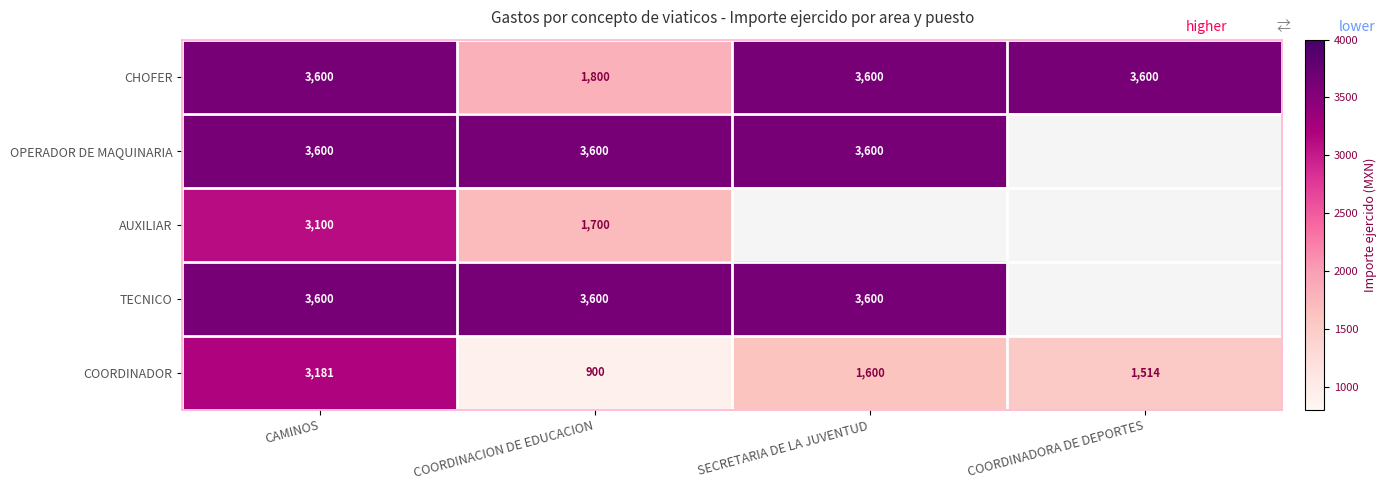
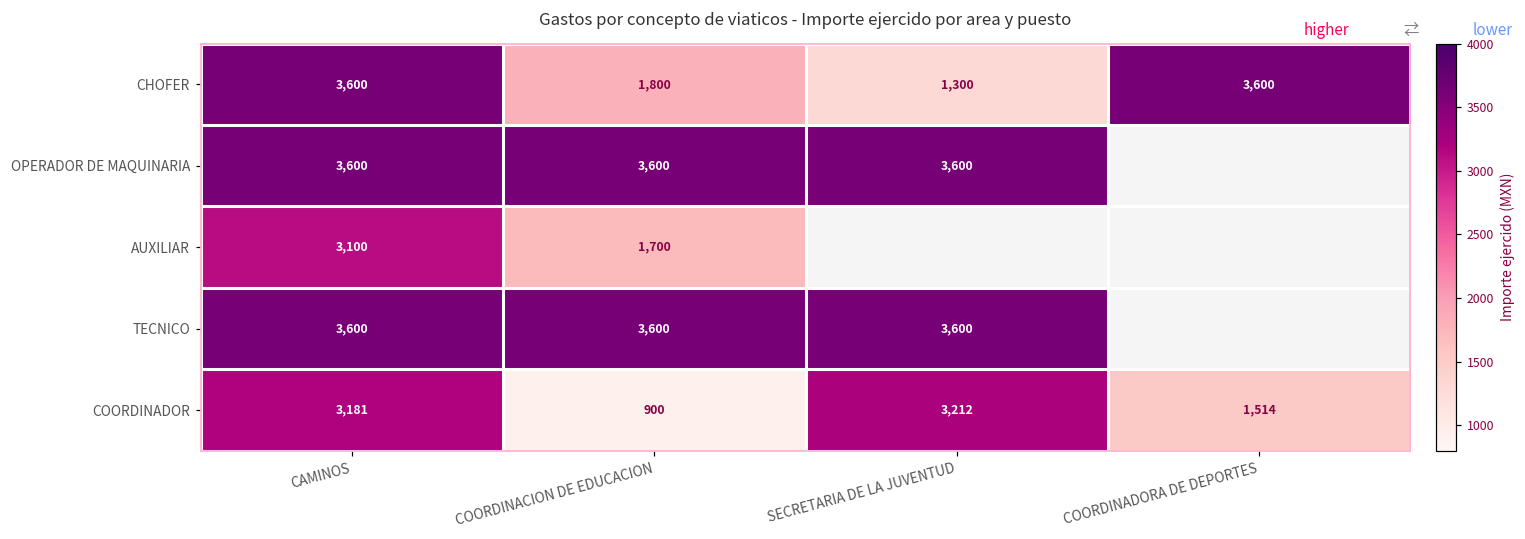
  {
    "CHOFER": {
      "CAMINOS": "3,600",
      "COORDINACION DE EDUCACION": "1,800",
-     "SECRETARIA DE LA JUVENTUD": "3,600",
+     "SECRETARIA DE LA JUVENTUD": "1,300",
      "COORDINADORA DE DEPORTES": "3,600"
    },
    "OPERADOR DE MAQUINARIA": {
      "CAMINOS": "3,600",
      "COORDINACION DE EDUCACION": "3,600",
      "SECRETARIA DE LA JUVENTUD": "3,600"
    },
    "AUXILIAR": {
      "CAMINOS": "3,100",
      "COORDINACION DE EDUCACION": "1,700"
    },
    "TECNICO": {
      "CAMINOS": "3,600",
      "COORDINACION DE EDUCACION": "3,600",
      "SECRETARIA DE LA JUVENTUD": "3,600"
    },
    "COORDINADOR": {
      "CAMINOS": "3,181",
      "COORDINACION DE EDUCACION": "900",
-     "SECRETARIA DE LA JUVENTUD": "1,600",
+     "SECRETARIA DE LA JUVENTUD": "3,212",
      "COORDINADORA DE DEPORTES": "1,514"
    }
  }
